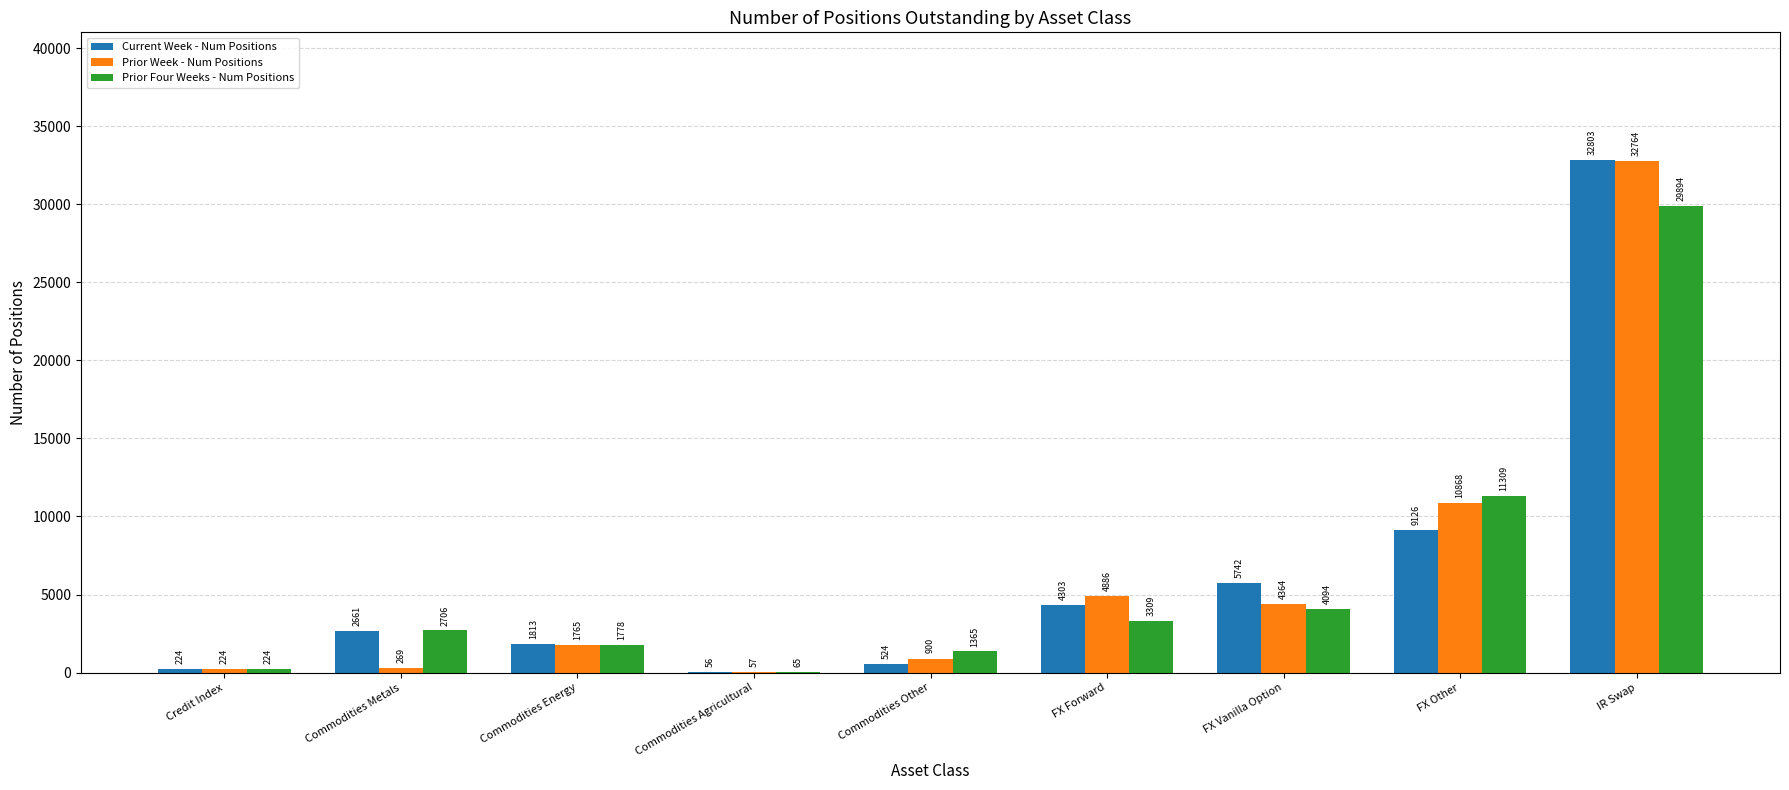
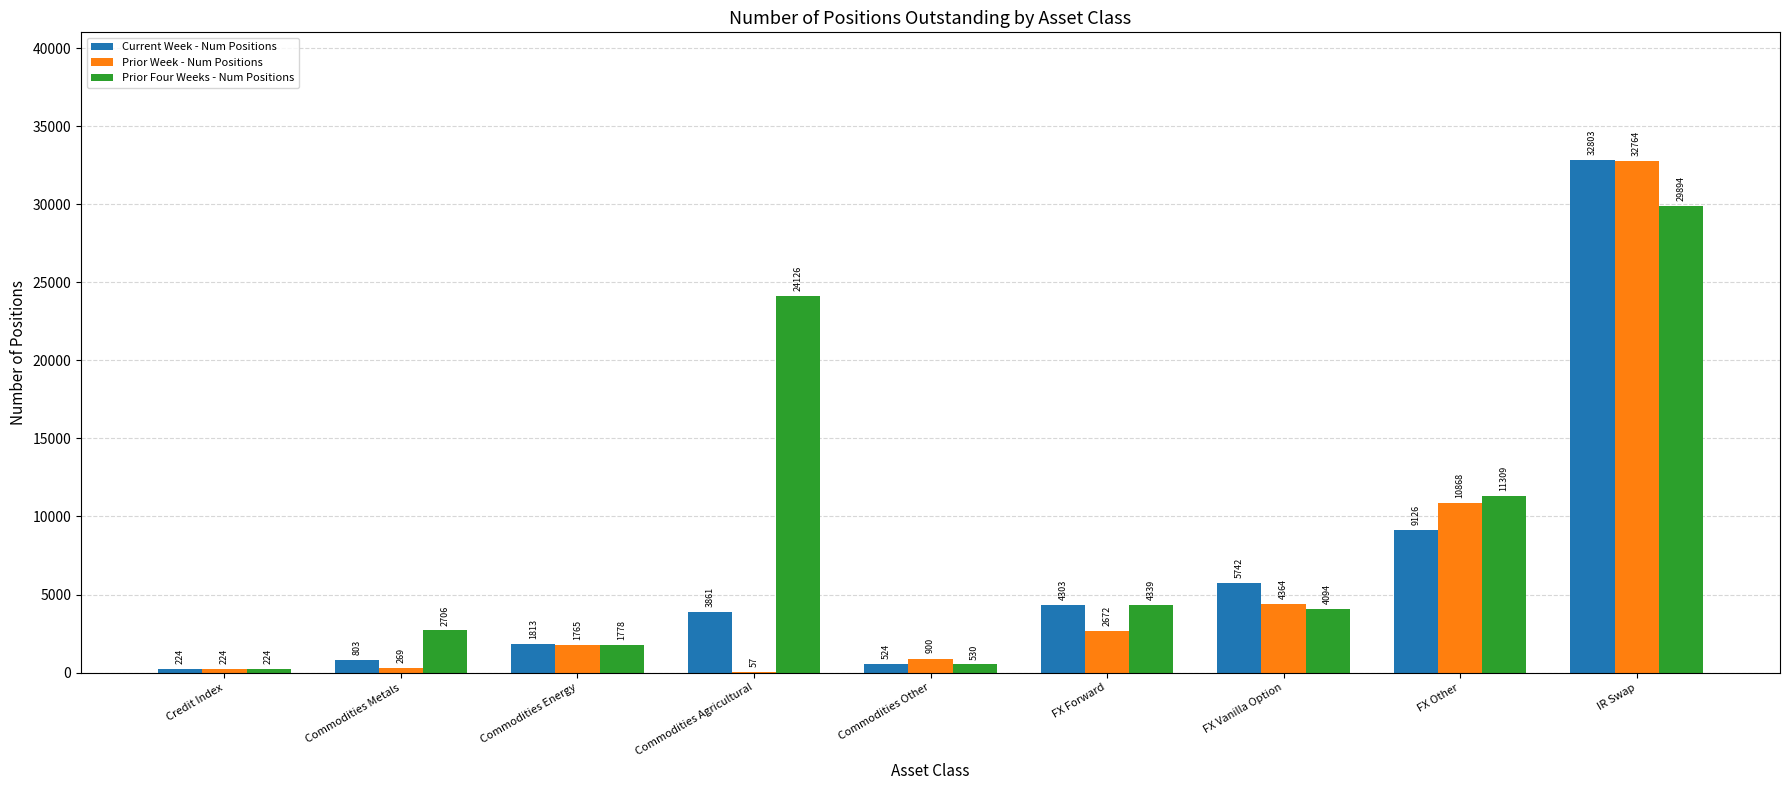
  {
    "Current Week - Num Positions": {
      "Credit Index": 224,
-     "Commodities Metals": 2661,
+     "Commodities Metals": 803,
      "Commodities Energy": 1813,
-     "Commodities Agricultural": 56,
+     "Commodities Agricultural": 3861,
      "Commodities Other": 524,
      "FX Forward": 4303,
      "FX Vanilla Option": 5742,
      "FX Other": 9126,
      "IR Swap": 32803
    },
    "Prior Week - Num Positions": {
      "Credit Index": 224,
      "Commodities Metals": 269,
      "Commodities Energy": 1765,
      "Commodities Agricultural": 57,
      "Commodities Other": 900,
-     "FX Forward": 4886,
+     "FX Forward": 2672,
      "FX Vanilla Option": 4364,
      "FX Other": 10868,
      "IR Swap": 32764
    },
    "Prior Four Weeks - Num Positions": {
      "Credit Index": 224,
      "Commodities Metals": 2706,
      "Commodities Energy": 1778,
-     "Commodities Agricultural": 65,
-     "Commodities Other": 1365,
-     "FX Forward": 3309,
+     "Commodities Agricultural": 24126,
+     "Commodities Other": 530,
+     "FX Forward": 4339,
      "FX Vanilla Option": 4094,
      "FX Other": 11309,
      "IR Swap": 29894
    }
  }
